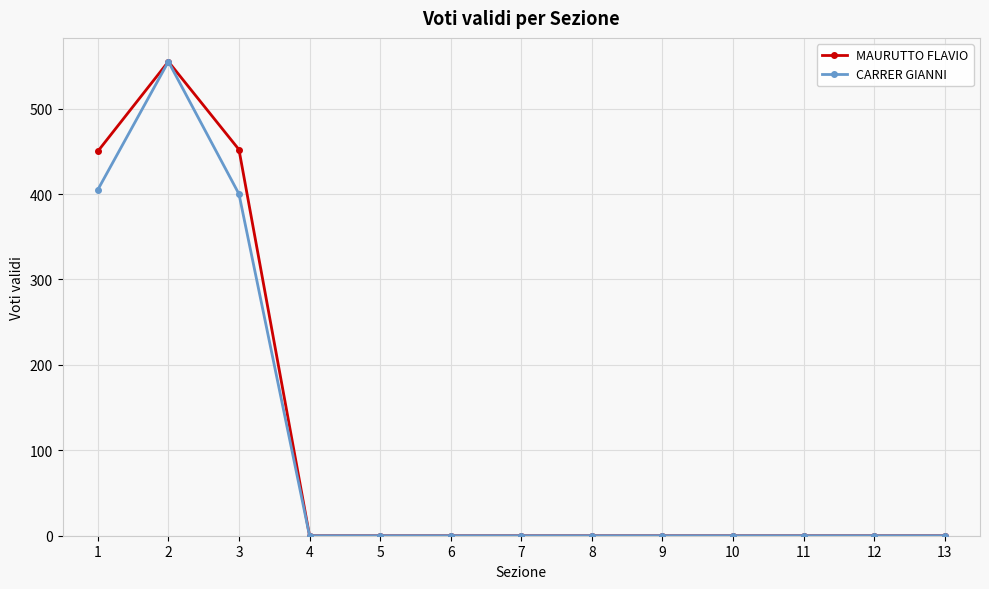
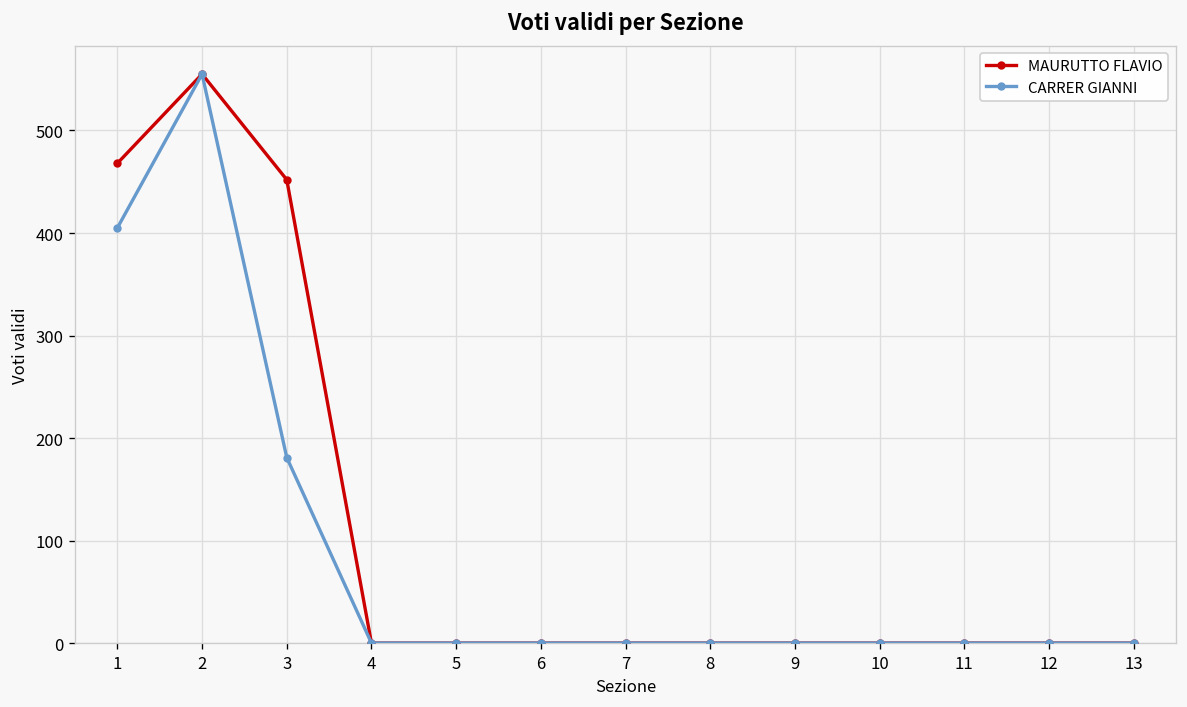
  {
    "MAURUTTO FLAVIO": {
-     "1": 450,
+     "1": 470,
      "3": 450
    },
    "CARRER GIANNI": {
      "1": 410,
-     "3": 400
+     "3": 180
    }
  }
